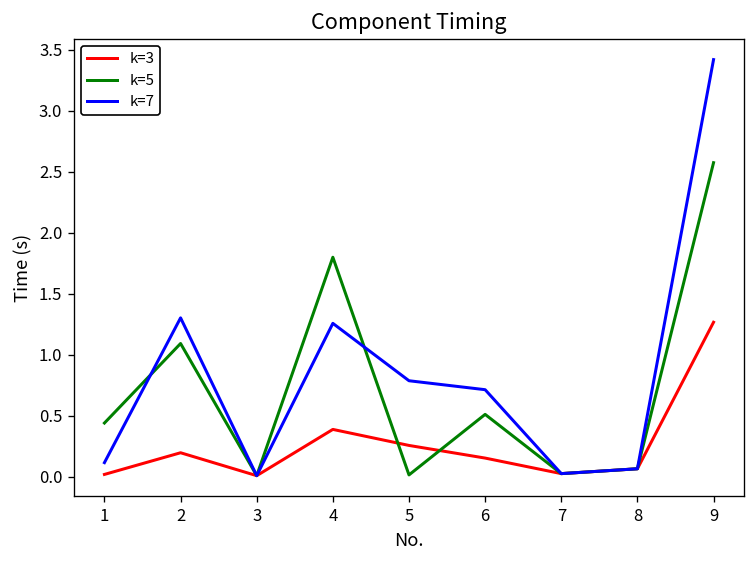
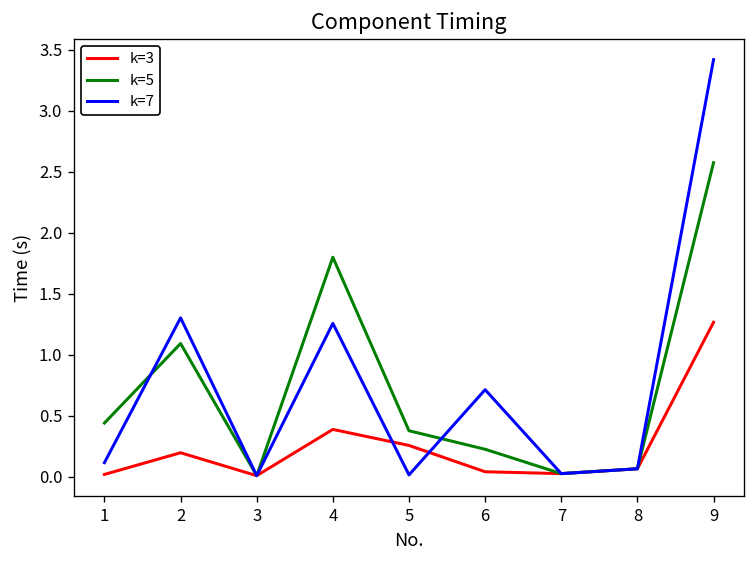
  {
    "k=3": {
      "1": 0.02,
      "2": 0.20,
      "4": 0.39,
      "5": 0.26,
-     "6": 0.15,
+     "6": 0.04,
      "9": 1.27
    },
    "k=5": {
      "1": 0.44,
      "2": 1.09,
      "4": 1.80,
-     "5": 0.02,
-     "6": 0.51,
+     "5": 0.38,
+     "6": 0.23,
      "9": 2.57
    },
    "k=7": {
      "1": 0.12,
      "2": 1.30,
      "4": 1.26,
-     "5": 0.79,
+     "5": 0.02,
      "6": 0.71,
      "9": 3.42
    }
  }
